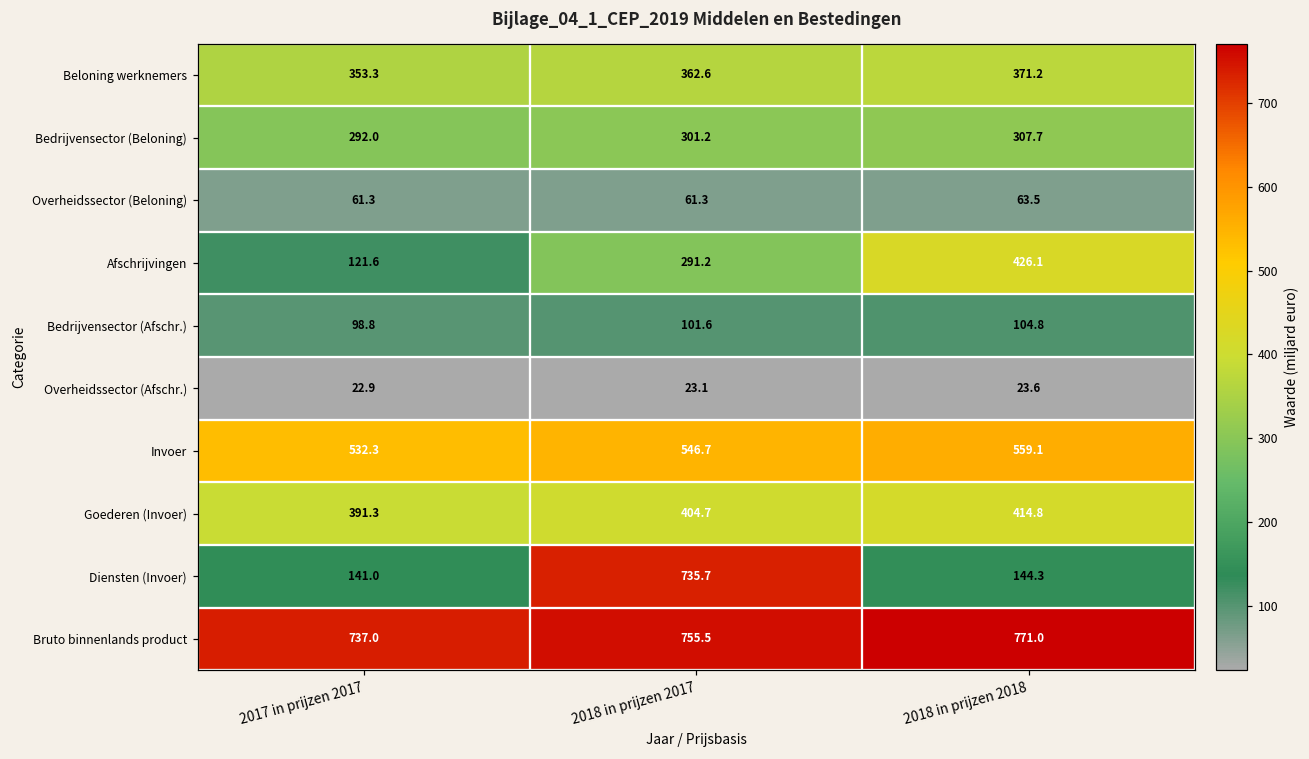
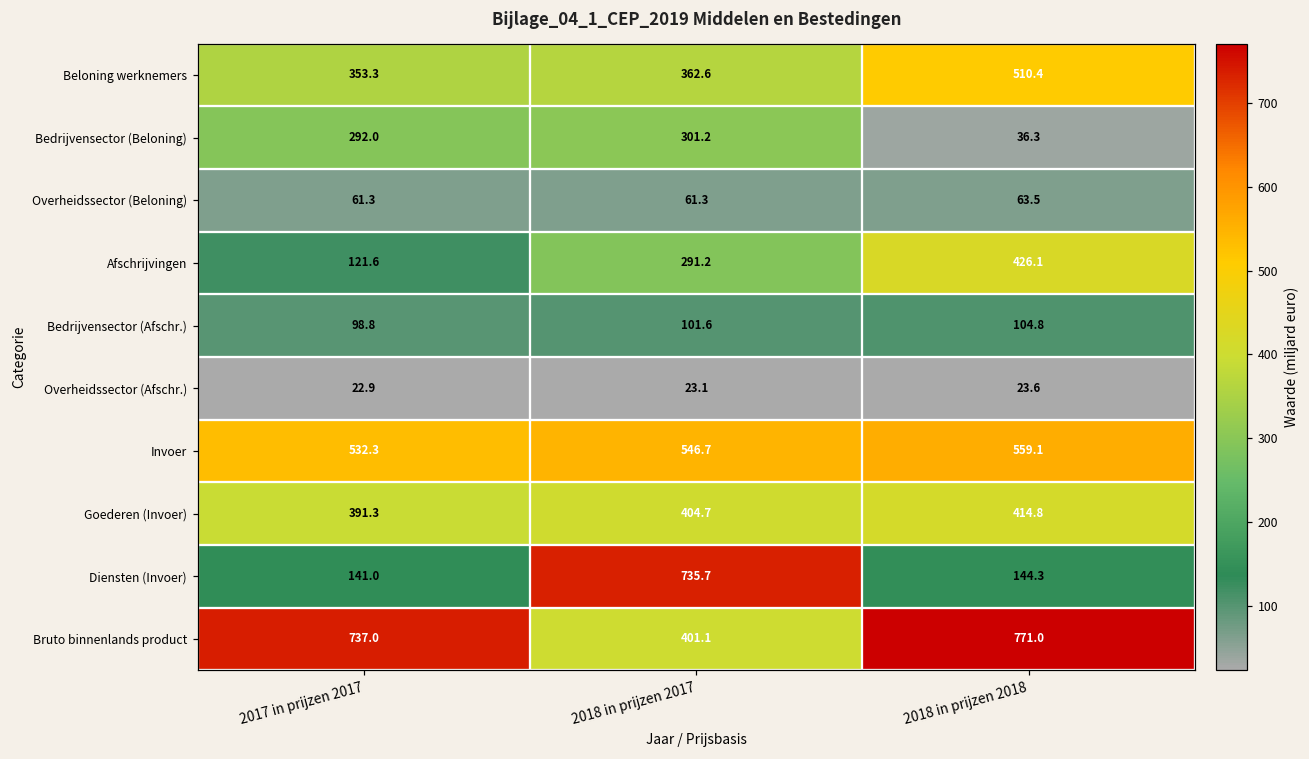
  {
    "Beloning werknemers": {
      "2017 in prijzen 2017": 353.3,
      "2018 in prijzen 2017": 362.6,
-     "2018 in prijzen 2018": 371.2
+     "2018 in prijzen 2018": 510.4
    },
    "Bedrijvensector (Beloning)": {
      "2017 in prijzen 2017": 292.0,
      "2018 in prijzen 2017": 301.2,
-     "2018 in prijzen 2018": 307.7
+     "2018 in prijzen 2018": 36.3
    },
    "Overheidssector (Beloning)": {
      "2017 in prijzen 2017": 61.3,
      "2018 in prijzen 2017": 61.3,
      "2018 in prijzen 2018": 63.5
    },
    "Afschrijvingen": {
      "2017 in prijzen 2017": 121.6,
      "2018 in prijzen 2017": 291.2,
      "2018 in prijzen 2018": 426.1
    },
    "Bedrijvensector (Afschr.)": {
      "2017 in prijzen 2017": 98.8,
      "2018 in prijzen 2017": 101.6,
      "2018 in prijzen 2018": 104.8
    },
    "Overheidssector (Afschr.)": {
      "2017 in prijzen 2017": 22.9,
      "2018 in prijzen 2017": 23.1,
      "2018 in prijzen 2018": 23.6
    },
    "Invoer": {
      "2017 in prijzen 2017": 532.3,
      "2018 in prijzen 2017": 546.7,
      "2018 in prijzen 2018": 559.1
    },
    "Goederen (Invoer)": {
      "2017 in prijzen 2017": 391.3,
      "2018 in prijzen 2017": 404.7,
      "2018 in prijzen 2018": 414.8
    },
    "Diensten (Invoer)": {
      "2017 in prijzen 2017": 141.0,
      "2018 in prijzen 2017": 735.7,
      "2018 in prijzen 2018": 144.3
    },
    "Bruto binnenlands product": {
      "2017 in prijzen 2017": 737.0,
-     "2018 in prijzen 2017": 755.5,
+     "2018 in prijzen 2017": 401.1,
      "2018 in prijzen 2018": 771.0
    }
  }
